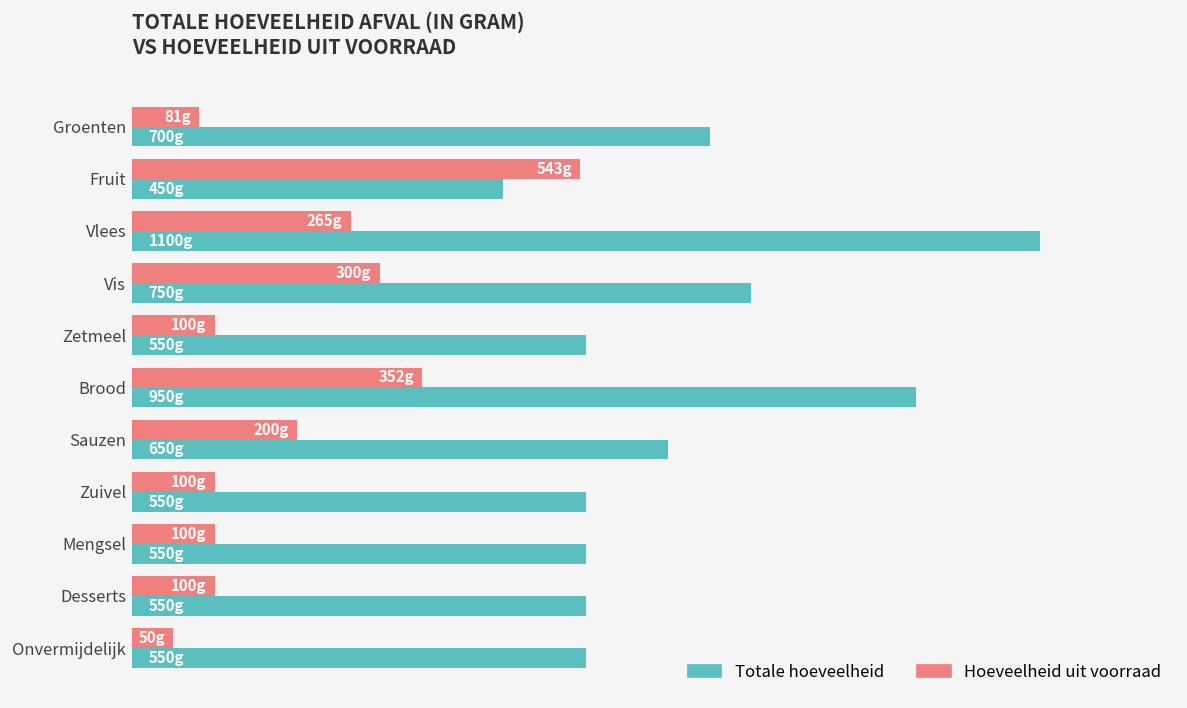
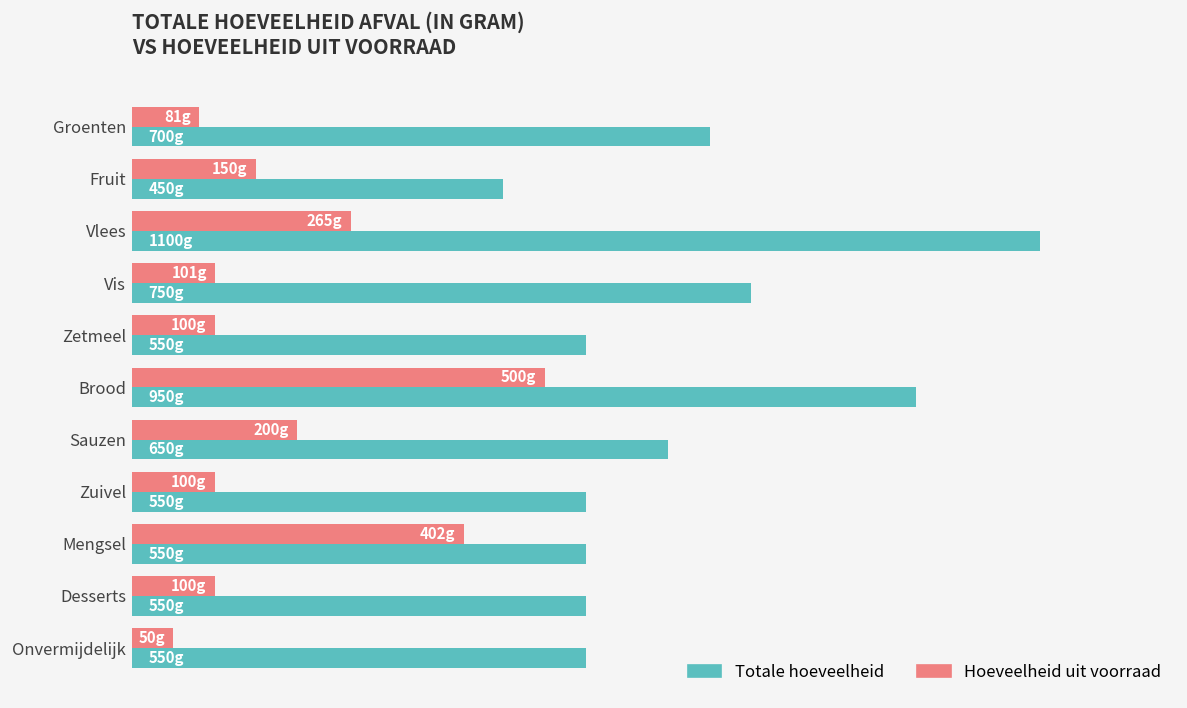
  {
    "Totale hoeveelheid": {
      "Groenten": "700g",
      "Fruit": "450g",
      "Vlees": "1100g",
      "Vis": "750g",
      "Zetmeel": "550g",
      "Brood": "950g",
      "Sauzen": "650g",
      "Zuivel": "550g",
      "Mengsel": "550g",
      "Desserts": "550g",
      "Onvermijdelijk": "550g"
    },
    "Hoeveelheid uit voorraad": {
      "Groenten": "81g",
-     "Fruit": "543g",
+     "Fruit": "150g",
      "Vlees": "265g",
-     "Vis": "300g",
+     "Vis": "101g",
      "Zetmeel": "100g",
-     "Brood": "352g",
+     "Brood": "500g",
      "Sauzen": "200g",
      "Zuivel": "100g",
-     "Mengsel": "100g",
+     "Mengsel": "402g",
      "Desserts": "100g",
      "Onvermijdelijk": "50g"
    }
  }
